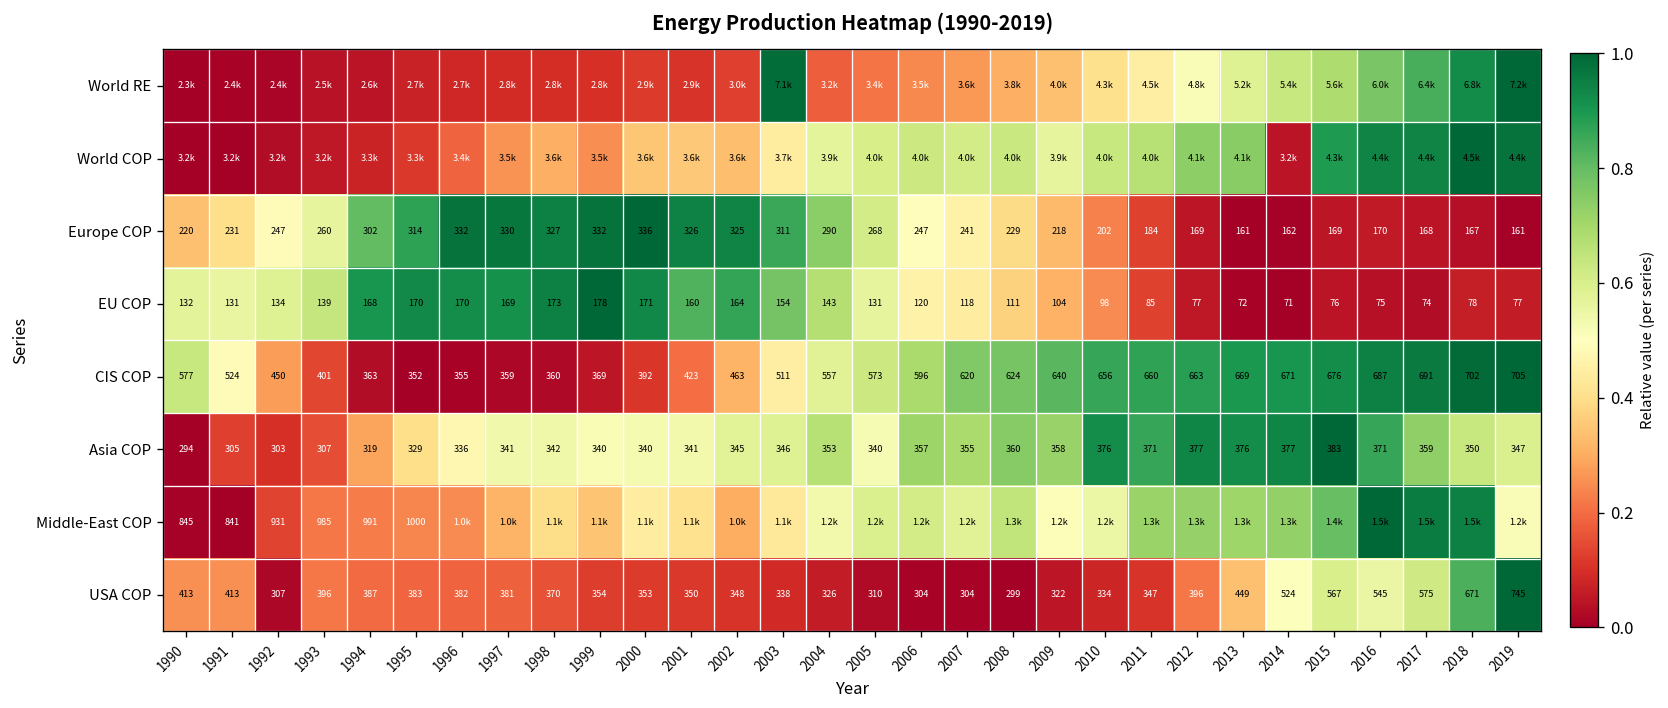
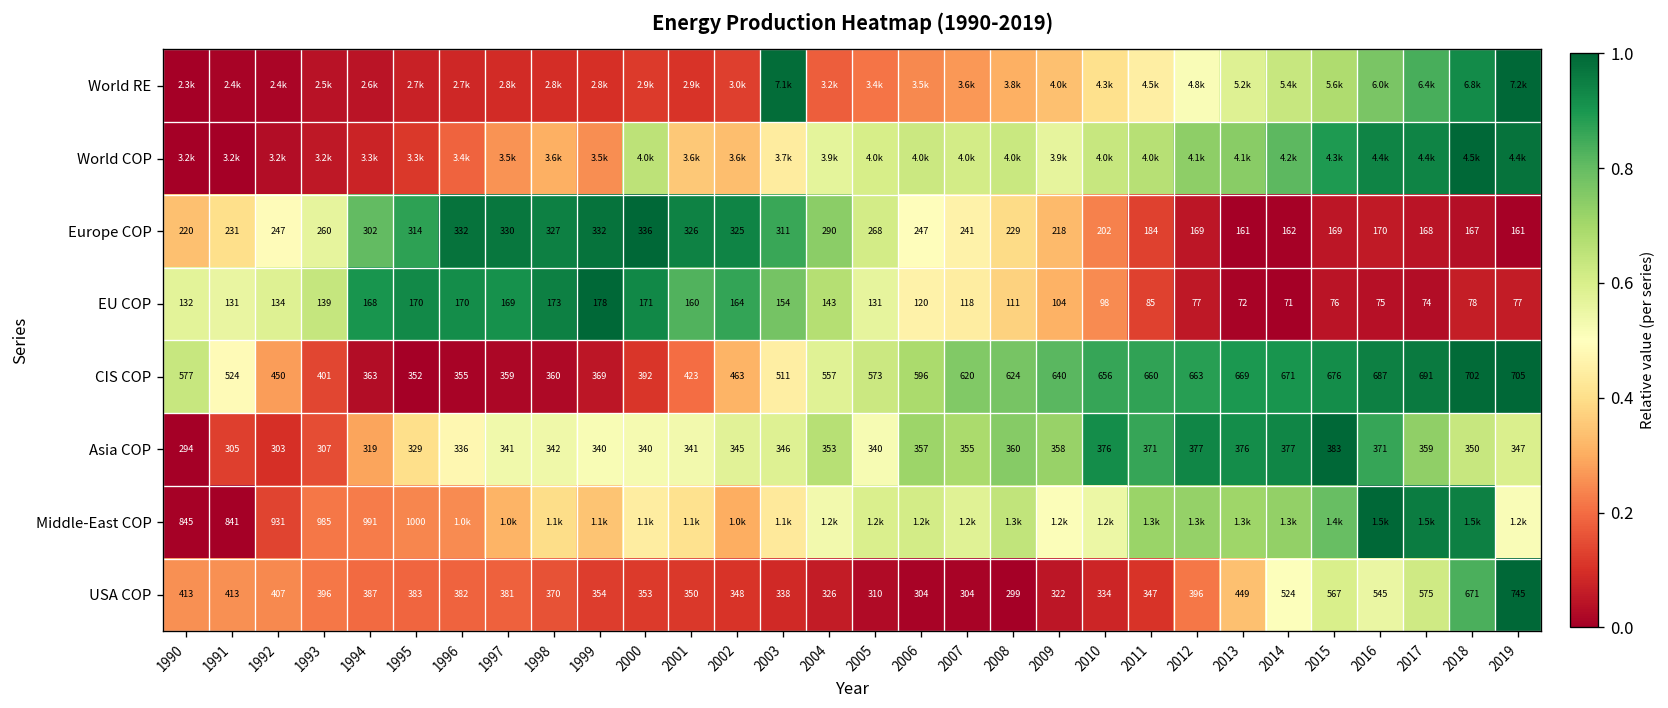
  {
    "World COP": {
      "1990": "3.2k",
      "1991": "3.2k",
      "1992": "3.2k",
      "1993": "3.2k",
      "1994": "3.3k",
      "1995": "3.3k",
      "1996": "3.4k",
      "1997": "3.5k",
      "1998": "3.6k",
      "1999": "3.5k",
-     "2000": "3.6k",
+     "2000": "4.0k",
      "2001": "3.6k",
      "2002": "3.6k",
      "2003": "3.7k",
      "2004": "3.9k",
      "2005": "4.0k",
      "2006": "4.0k",
      "2007": "4.0k",
      "2008": "4.0k",
      "2009": "3.9k",
      "2010": "4.0k",
      "2011": "4.0k",
      "2012": "4.1k",
      "2013": "4.1k",
-     "2014": "3.2k",
+     "2014": "4.2k",
      "2015": "4.3k",
      "2016": "4.4k",
      "2017": "4.4k",
      "2018": "4.5k",
      "2019": "4.4k"
    },
    "USA COP": {
      "1990": "413",
      "1991": "413",
-     "1992": "307",
+     "1992": "407",
      "1993": "396",
      "1994": "387",
      "1995": "383",
      "1996": "382",
      "1997": "381",
      "1998": "370",
      "1999": "354",
      "2000": "353",
      "2001": "350",
      "2002": "348",
      "2003": "338",
      "2004": "326",
      "2005": "310",
      "2006": "304",
      "2007": "304",
      "2008": "299",
      "2009": "322",
      "2010": "334",
      "2011": "347",
      "2012": "396",
      "2013": "449",
      "2014": "524",
      "2015": "567",
      "2016": "545",
      "2017": "575",
      "2018": "671",
      "2019": "745"
    }
  }
